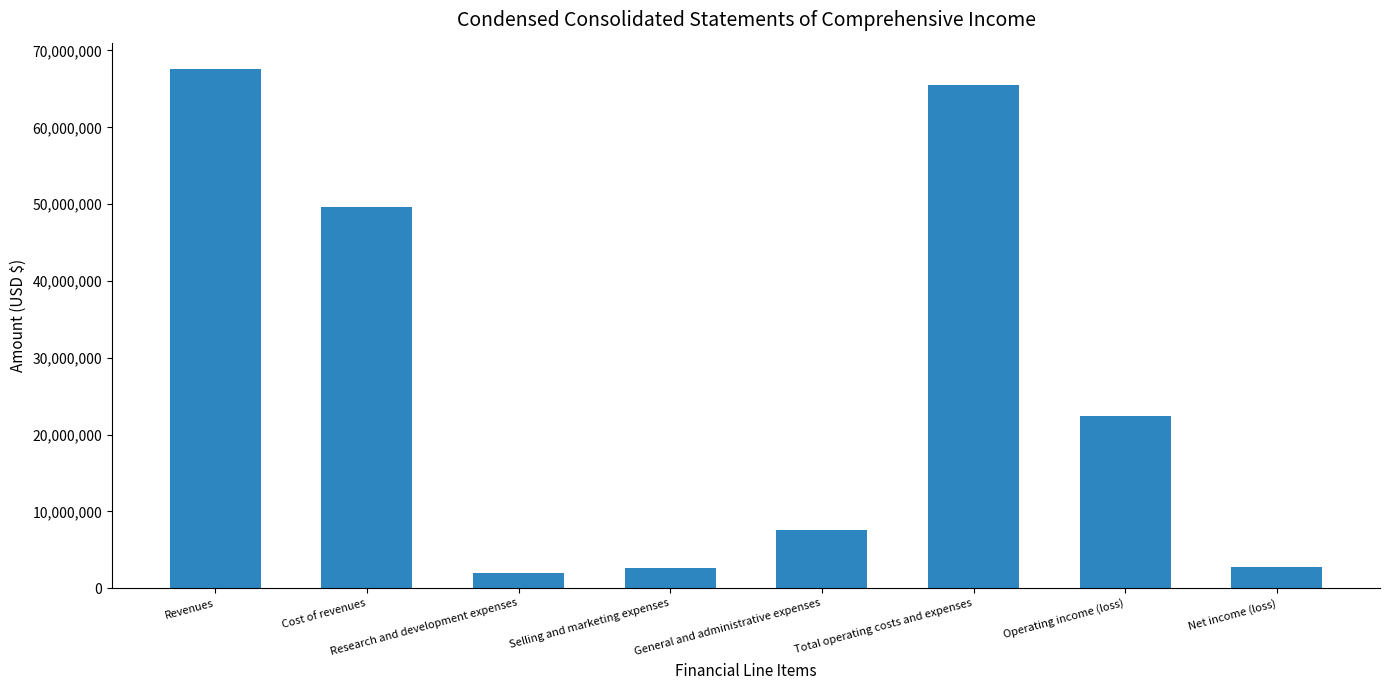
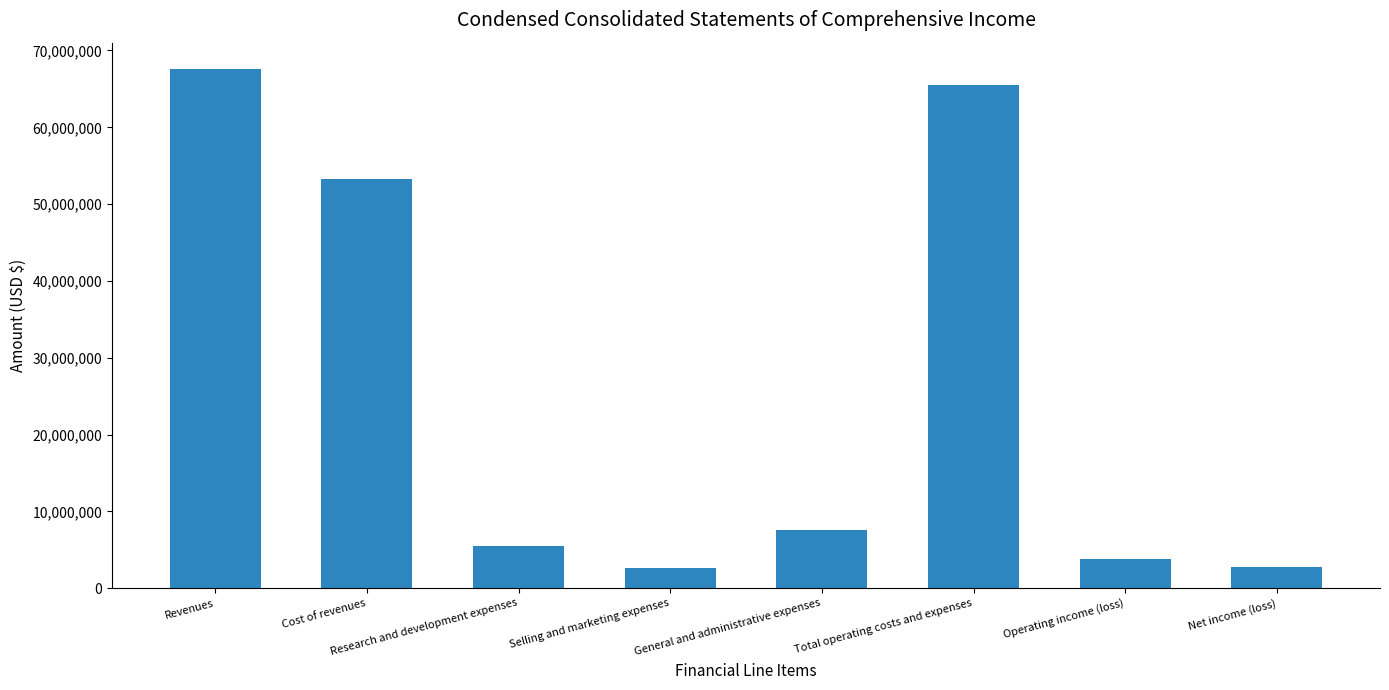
  {
    "Revenues": "68,000,000",
-   "Cost of revenues": "50,000,000",
-   "Research and development expenses": "2,000,000",
+   "Cost of revenues": "53,000,000",
+   "Research and development expenses": "5,000,000",
    "Selling and marketing expenses": "3,000,000",
    "General and administrative expenses": "8,000,000",
    "Total operating costs and expenses": "65,000,000",
-   "Operating income (loss)": "22,000,000",
+   "Operating income (loss)": "4,000,000",
    "Net income (loss)": "3,000,000"
  }
